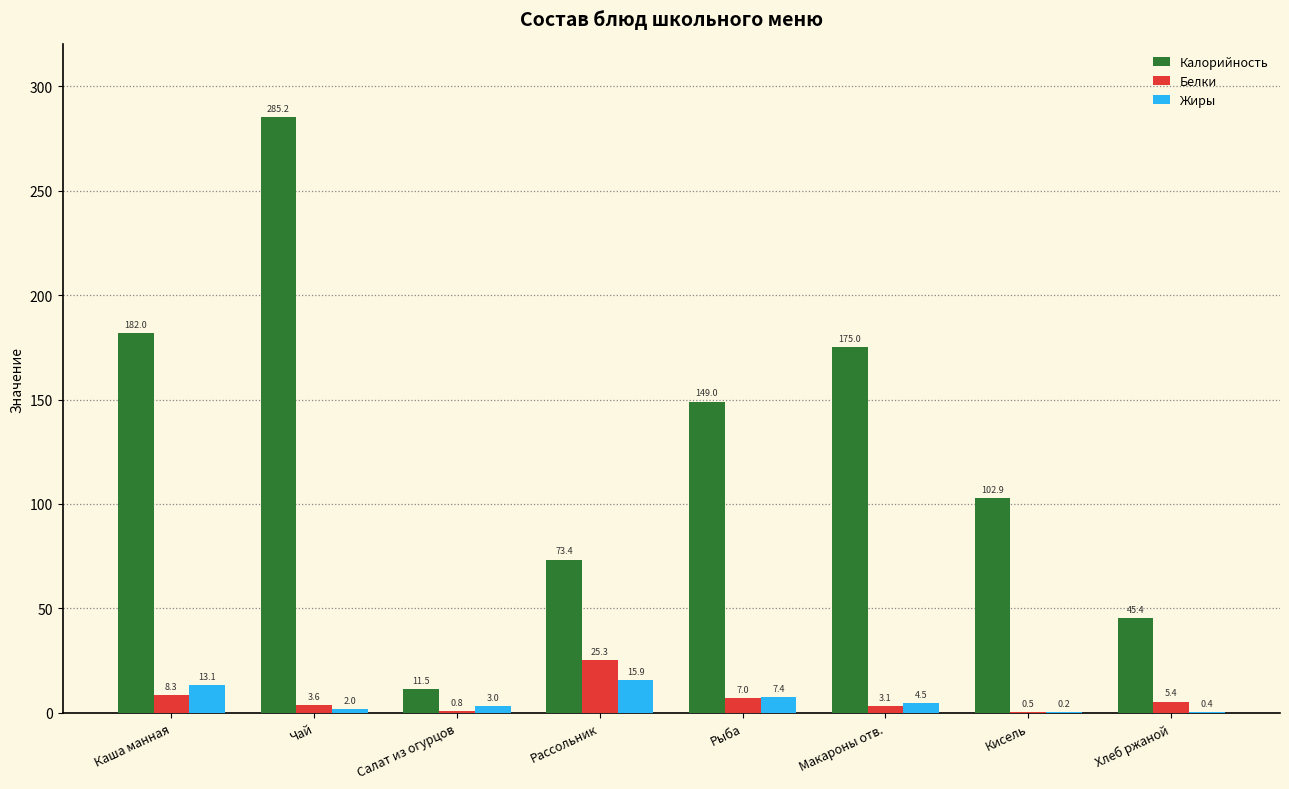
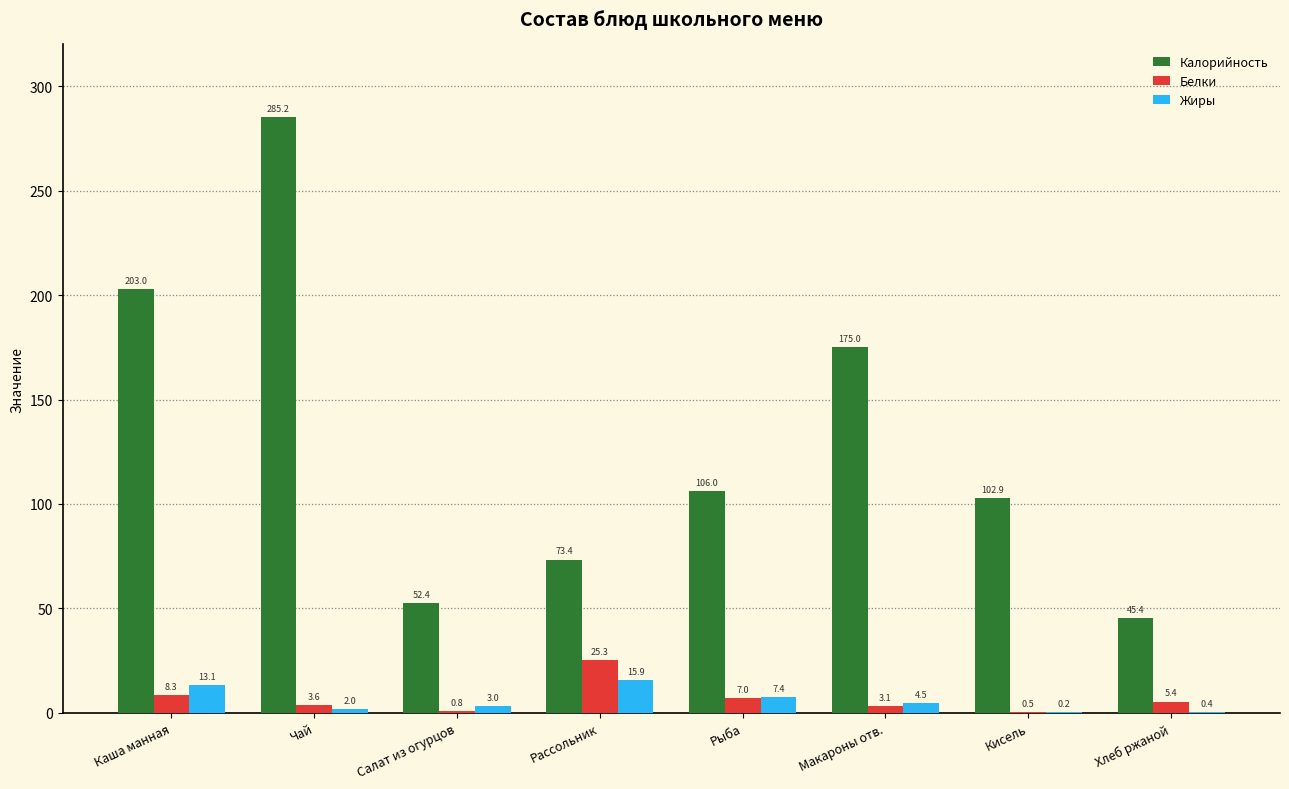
  {
    "Калорийность": {
-     "Каша манная": 182.0,
+     "Каша манная": 203.0,
      "Чай": 285.2,
-     "Салат из огурцов": 11.5,
+     "Салат из огурцов": 52.4,
      "Рассольник": 73.4,
-     "Рыба": 149.0,
+     "Рыба": 106.0,
      "Макароны отв.": 175.0,
      "Кисель": 102.9,
      "Хлеб ржаной": 45.4
    },
    "Белки": {
      "Каша манная": 8.3,
      "Чай": 3.6,
      "Салат из огурцов": 0.8,
      "Рассольник": 25.3,
      "Рыба": 7.0,
      "Макароны отв.": 3.1,
      "Кисель": 0.5,
      "Хлеб ржаной": 5.4
    },
    "Жиры": {
      "Каша манная": 13.1,
      "Чай": 2.0,
      "Салат из огурцов": 3.0,
      "Рассольник": 15.9,
      "Рыба": 7.4,
      "Макароны отв.": 4.5,
      "Кисель": 0.2,
      "Хлеб ржаной": 0.4
    }
  }
